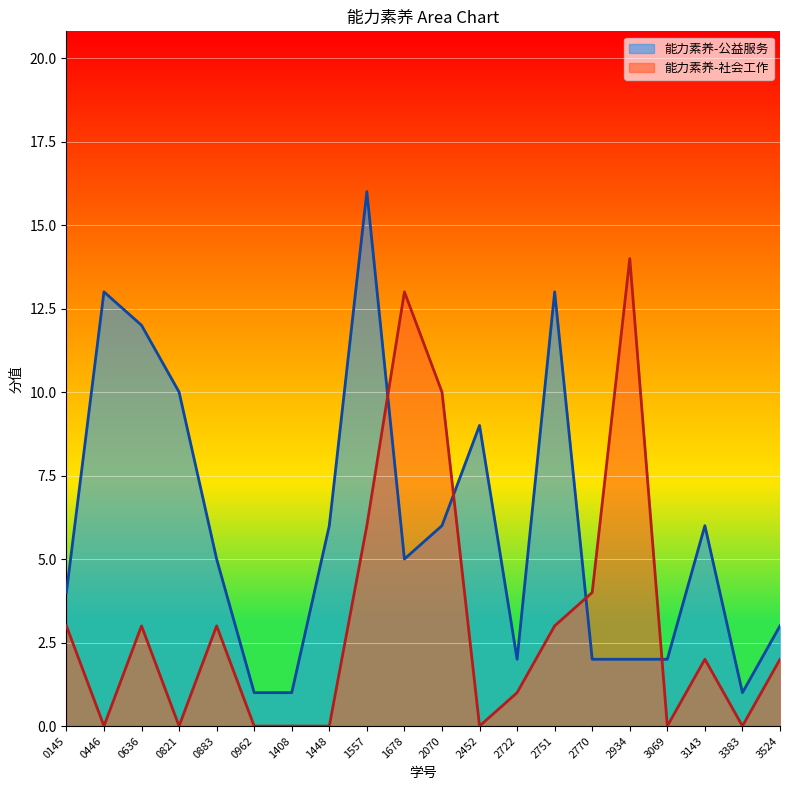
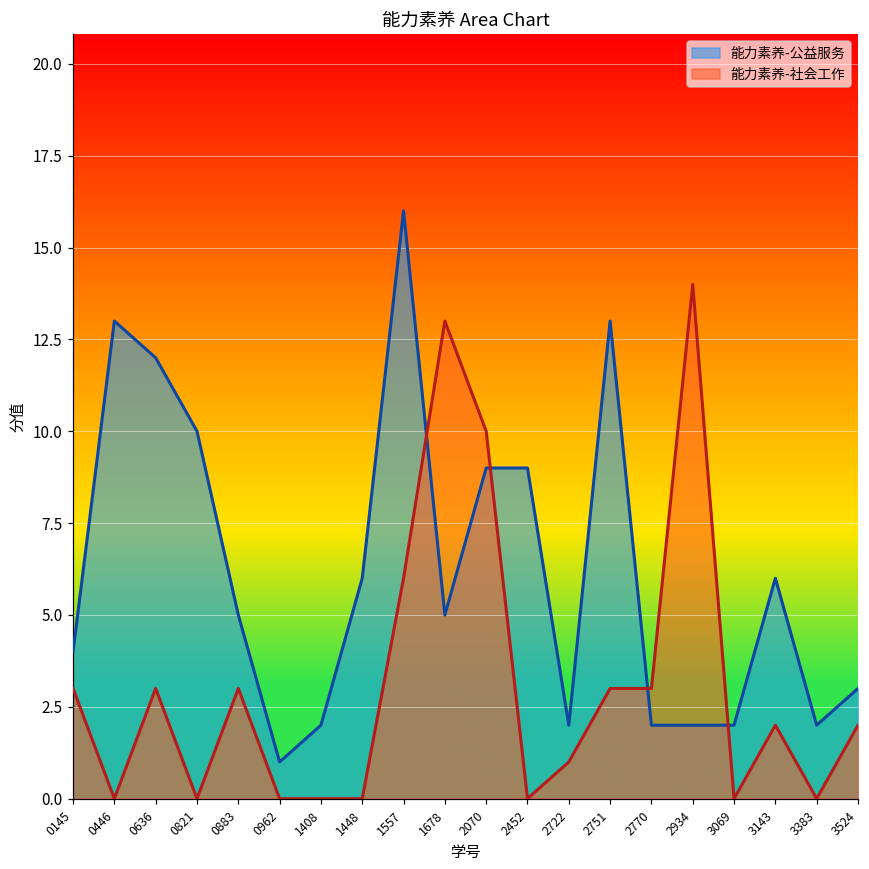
  {
    "能力素养-公益服务": {
      "0145": 4,
      "0446": 13,
      "0636": 12,
      "0821": 10,
      "0883": 5,
      "0962": 1,
-     "1408": 1,
+     "1408": 2,
      "1448": 6,
      "1557": 16,
      "1678": 5,
-     "2070": 6,
+     "2070": 9,
      "2452": 9,
      "2722": 2,
      "2751": 13,
      "2770": 2,
      "2934": 2,
      "3069": 2,
      "3143": 6,
-     "3383": 1,
+     "3383": 2,
      "3524": 3
    },
    "能力素养-社会工作": {
      "0145": 3,
      "0446": 0,
      "0636": 3,
      "0821": 0,
      "0883": 3,
      "0962": 0,
      "1408": 0,
      "1448": 0,
      "1557": 6,
      "1678": 13,
      "2070": 10,
      "2452": 0,
      "2722": 1,
      "2751": 3,
-     "2770": 4,
+     "2770": 3,
      "2934": 14,
      "3069": 0,
      "3143": 2,
      "3383": 0,
      "3524": 2
    }
  }
